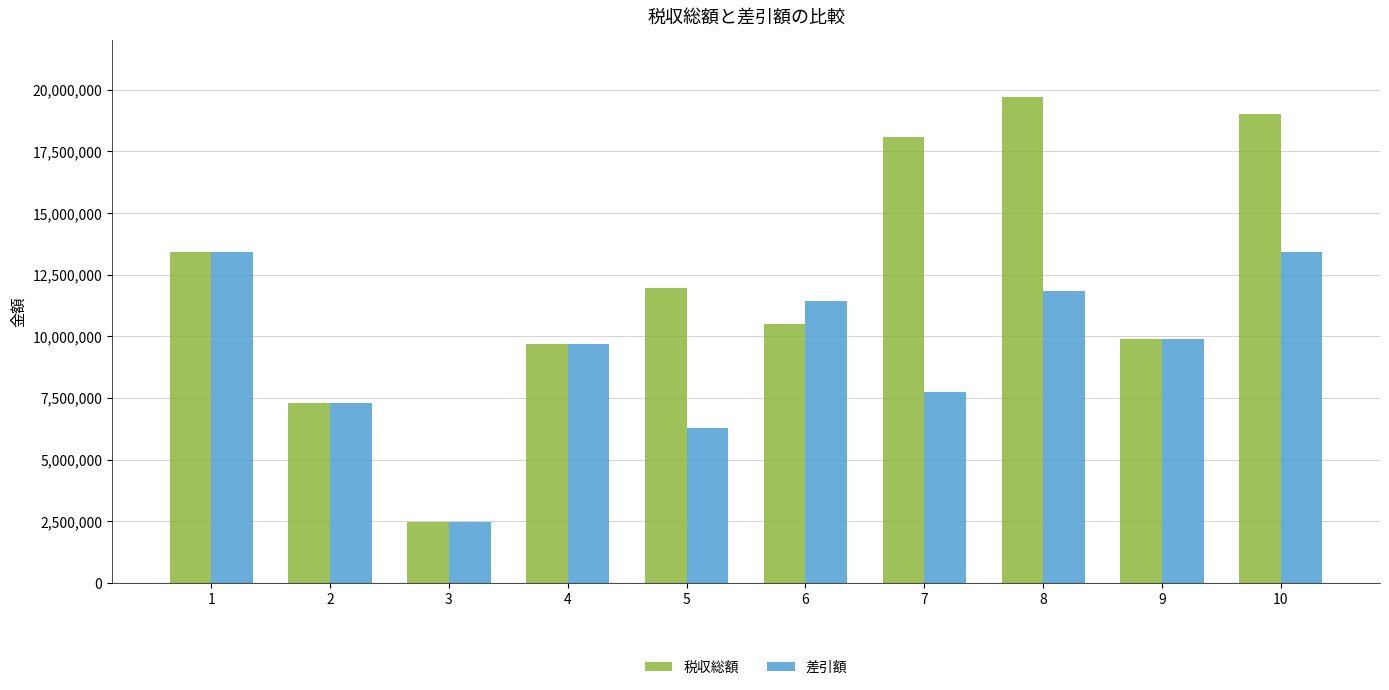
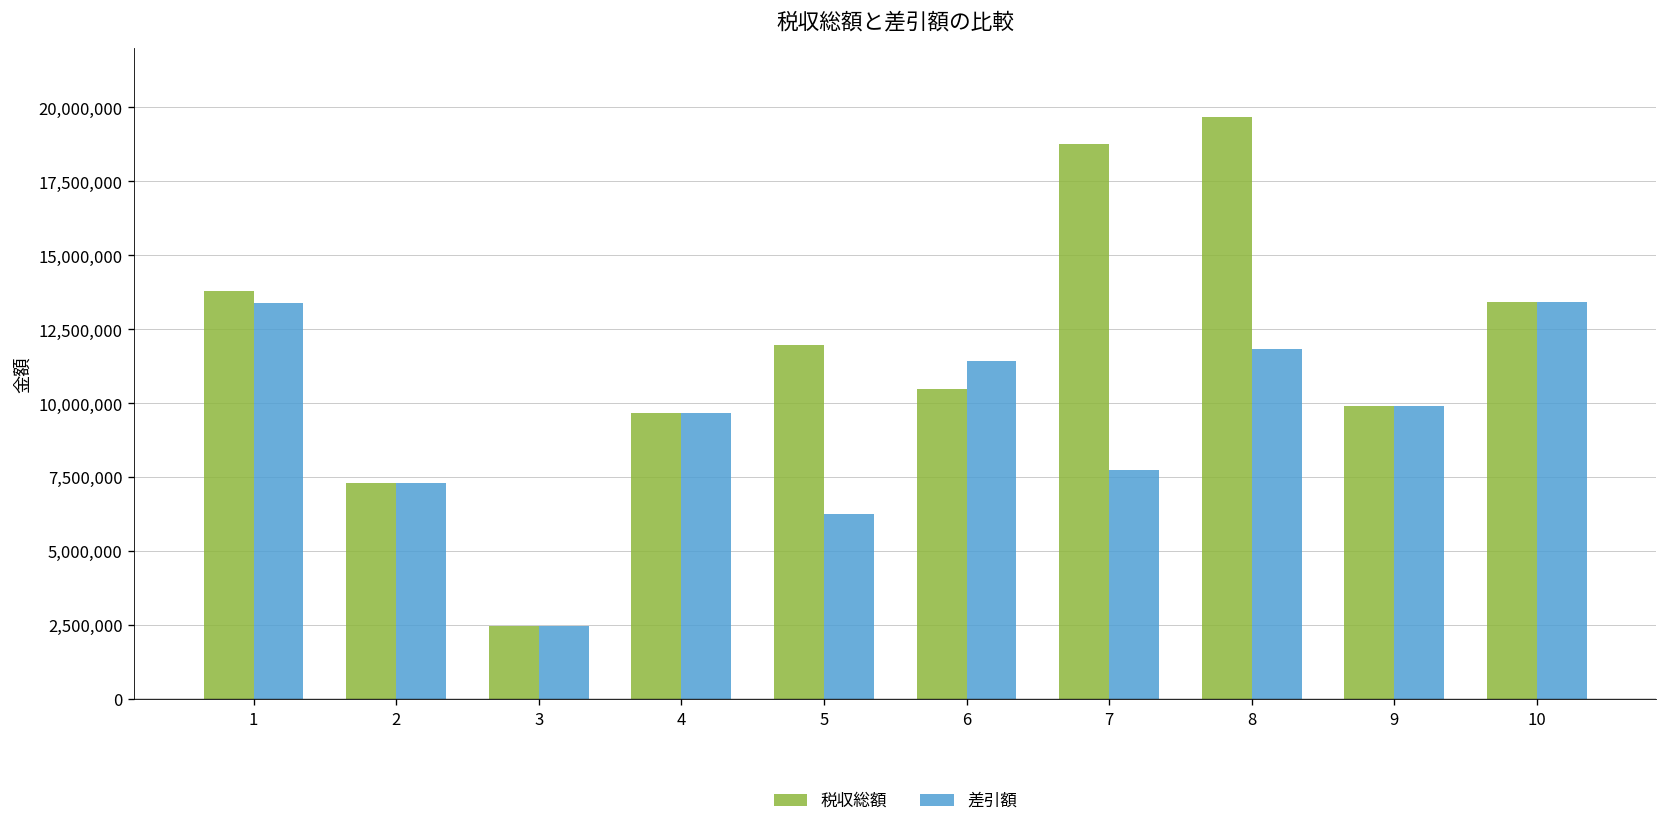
  {
    "税収総額": {
-     "1": "13,400,000",
+     "1": "13,800,000",
      "2": "7,300,000",
      "3": "2,500,000",
      "4": "9,700,000",
      "5": "12,000,000",
      "6": "10,500,000",
-     "7": "18,100,000",
+     "7": "18,800,000",
      "8": "19,700,000",
      "9": "9,900,000",
-     "10": "19,000,000"
+     "10": "13,400,000"
    },
    "差引額": {
      "1": "13,400,000",
      "2": "7,300,000",
      "3": "2,500,000",
      "4": "9,700,000",
      "5": "6,300,000",
      "6": "11,400,000",
      "7": "7,800,000",
      "8": "11,800,000",
      "9": "9,900,000",
      "10": "13,400,000"
    }
  }
